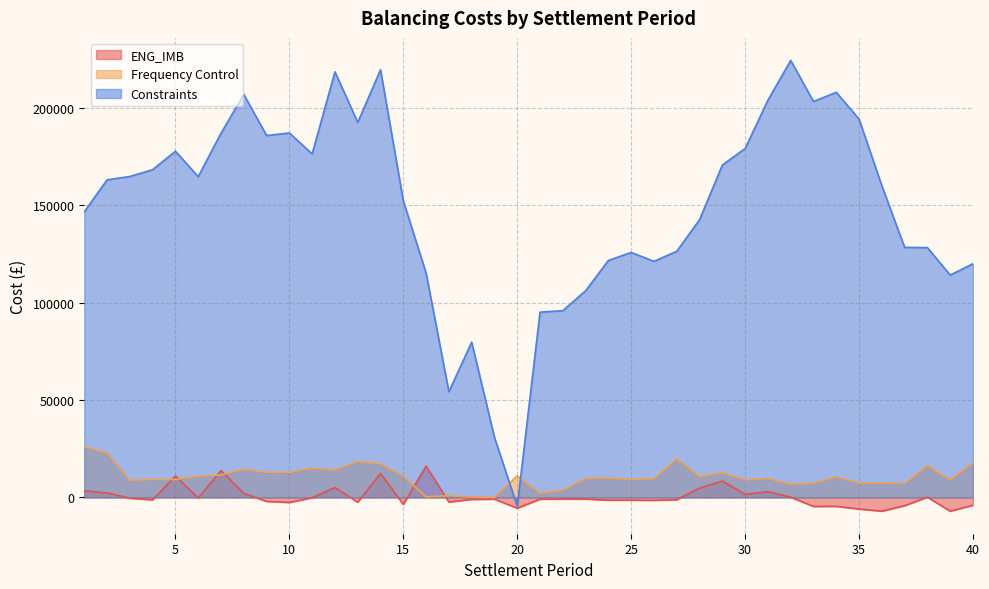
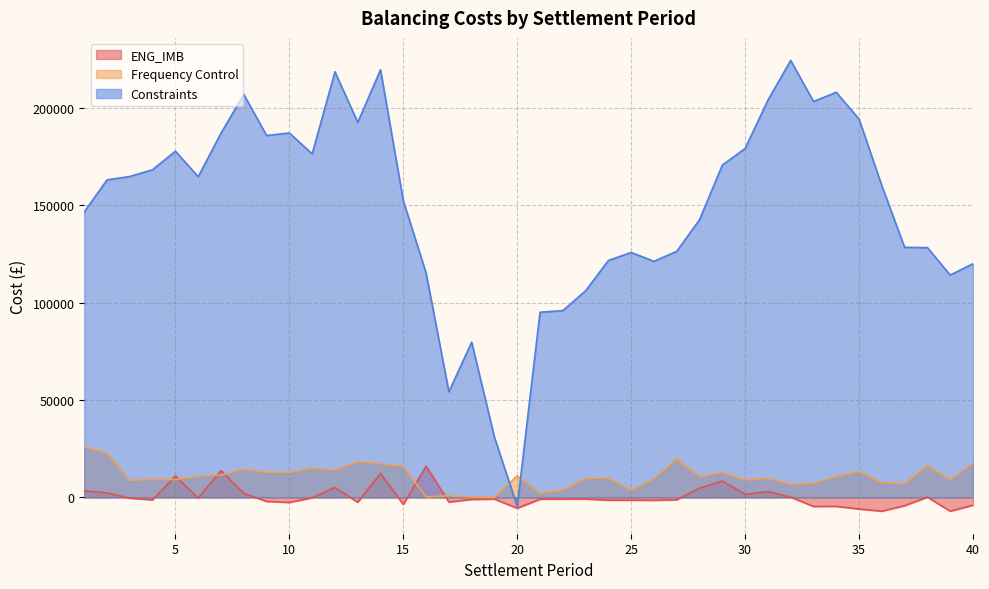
  {
    "Frequency Control": {
      "5": 9000,
      "10": 13000,
-     "15": 11000,
+     "15": 16000,
      "20": 11000,
-     "25": 9000,
+     "25": 4000,
      "30": 9000,
-     "35": 7000,
+     "35": 13000,
      "40": 18000
    }
  }
